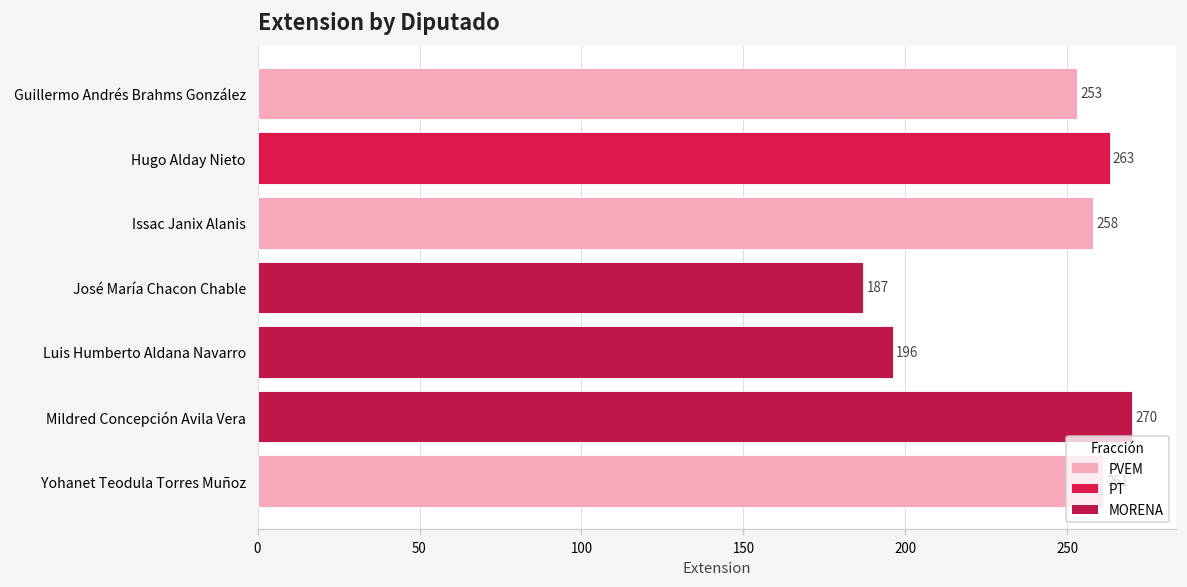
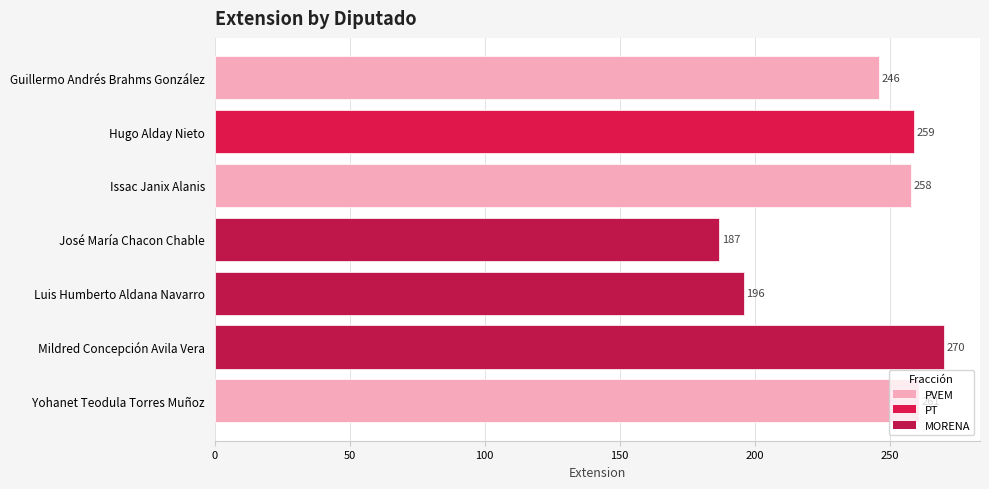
  {
-   "Guillermo Andrés Brahms González": 253,
-   "Hugo Alday Nieto": 263,
+   "Guillermo Andrés Brahms González": 246,
+   "Hugo Alday Nieto": 259,
    "Issac Janix Alanis": 258,
    "José María Chacon Chable": 187,
    "Luis Humberto Aldana Navarro": 196,
    "Mildred Concepción Avila Vera": 270
  }
